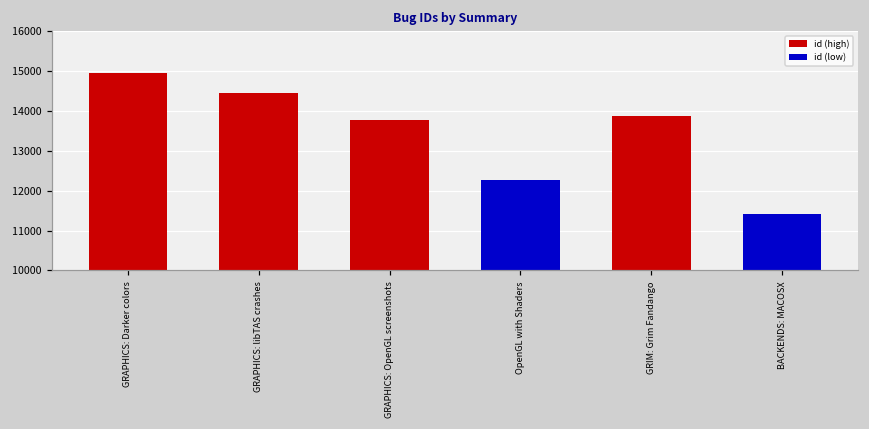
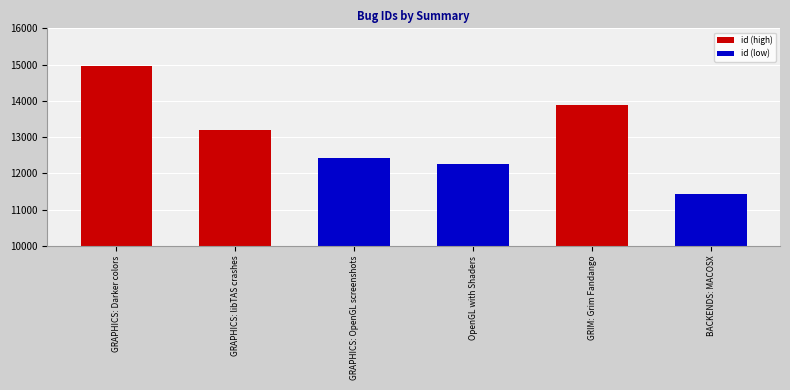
  {
    "GRAPHICS: Darker colors": 15000,
-   "GRAPHICS: libTAS crashes": 14400,
-   "GRAPHICS: OpenGL screenshots": 13800,
+   "GRAPHICS: libTAS crashes": 13200,
+   "GRAPHICS: OpenGL screenshots": 12400,
    "OpenGL with Shaders": 12300,
    "GRIM: Grim Fandango": 13900,
    "BACKENDS: MACOSX": 11400
  }
